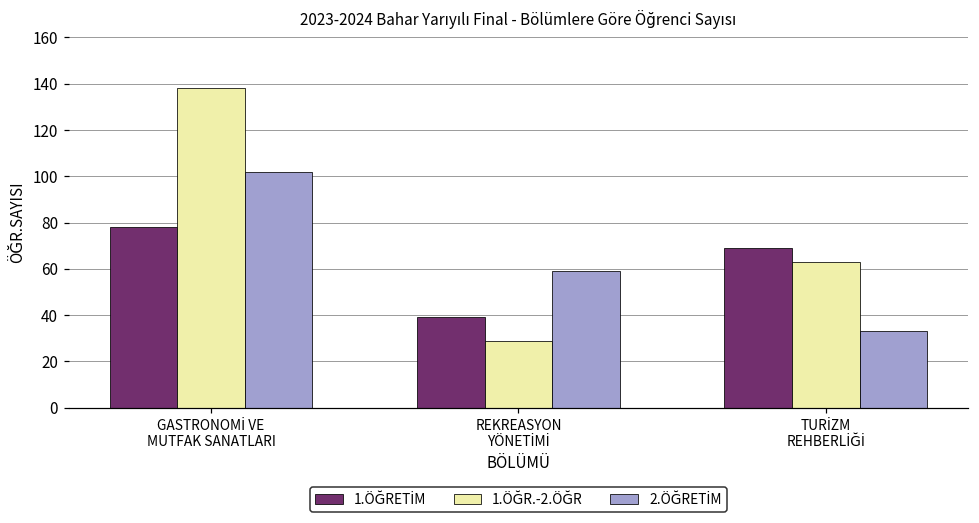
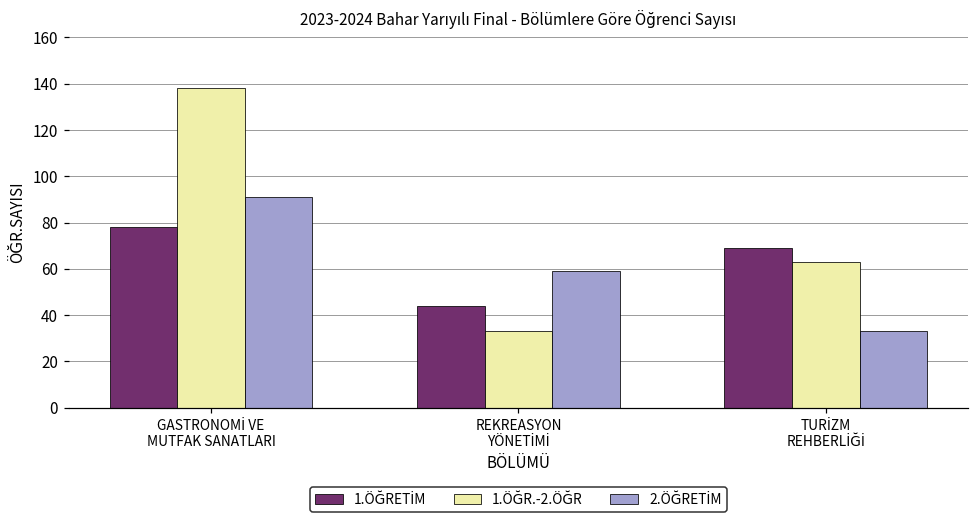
  {
    "1.ÖĞRETİM": {
      "GASTRONOMİ VE MUTFAK SANATLARI": 78,
-     "REKREASYON YÖNETİMİ": 39,
+     "REKREASYON YÖNETİMİ": 44,
      "TURİZM REHBERLİĞİ": 69
    },
    "1.ÖĞR.-2.ÖĞR": {
      "GASTRONOMİ VE MUTFAK SANATLARI": 138,
-     "REKREASYON YÖNETİMİ": 29,
+     "REKREASYON YÖNETİMİ": 33,
      "TURİZM REHBERLİĞİ": 63
    },
    "2.ÖĞRETİM": {
-     "GASTRONOMİ VE MUTFAK SANATLARI": 102,
+     "GASTRONOMİ VE MUTFAK SANATLARI": 91,
      "REKREASYON YÖNETİMİ": 59,
      "TURİZM REHBERLİĞİ": 33
    }
  }
